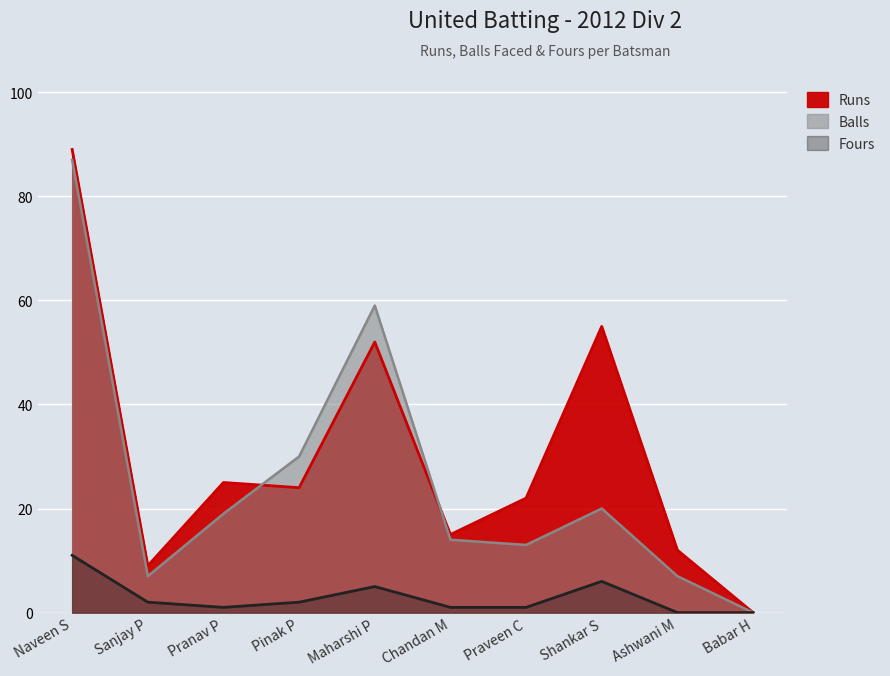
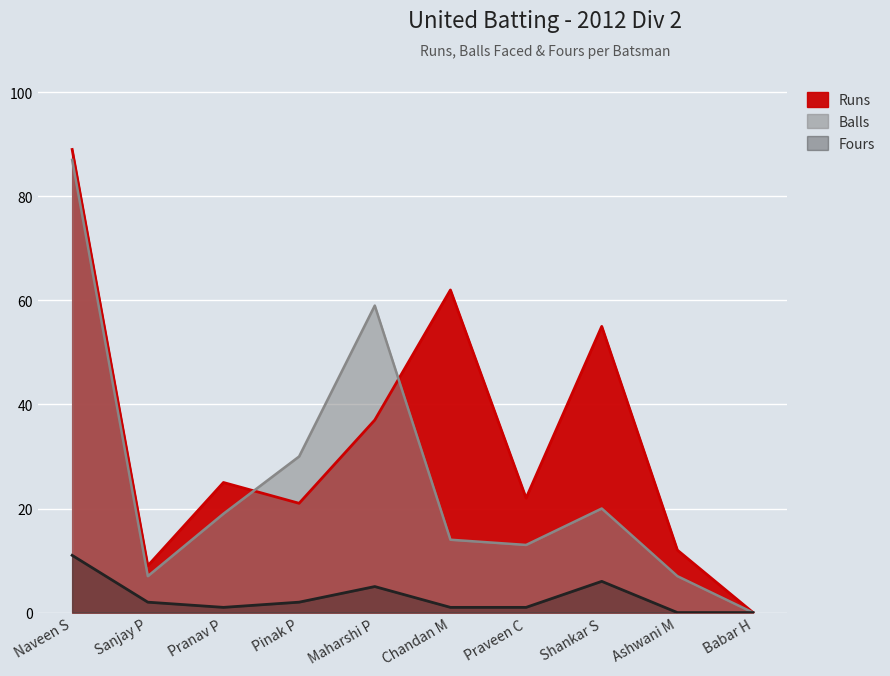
  {
    "Runs": {
      "Naveen S": 89,
      "Sanjay P": 9,
      "Pranav P": 25,
-     "Pinak P": 24,
-     "Maharshi P": 52,
-     "Chandan M": 15,
+     "Pinak P": 21,
+     "Maharshi P": 37,
+     "Chandan M": 62,
      "Praveen C": 22,
      "Shankar S": 55,
      "Ashwani M": 12
    }
  }
